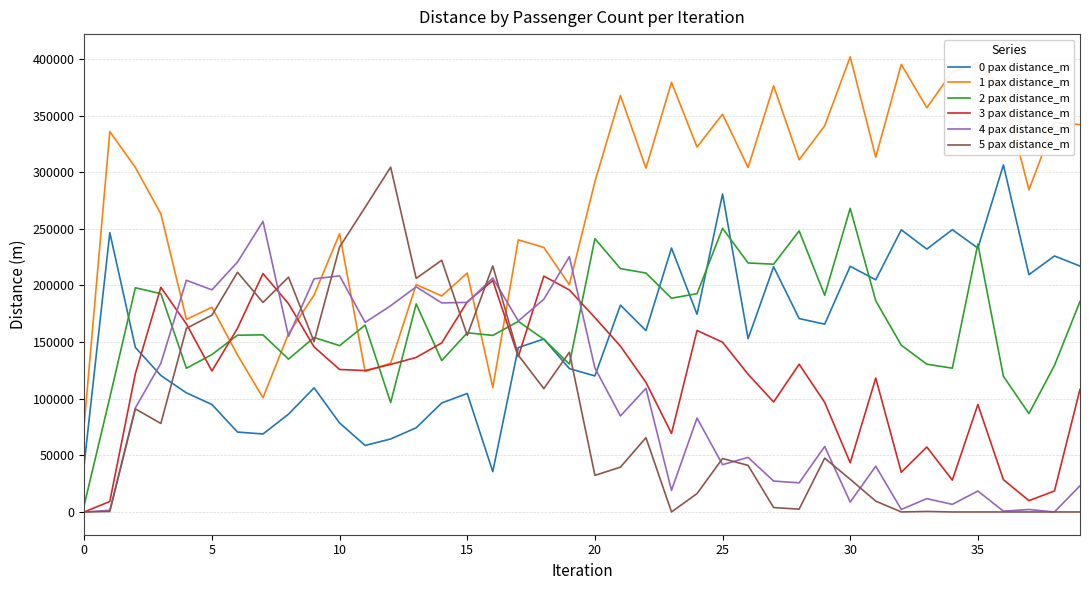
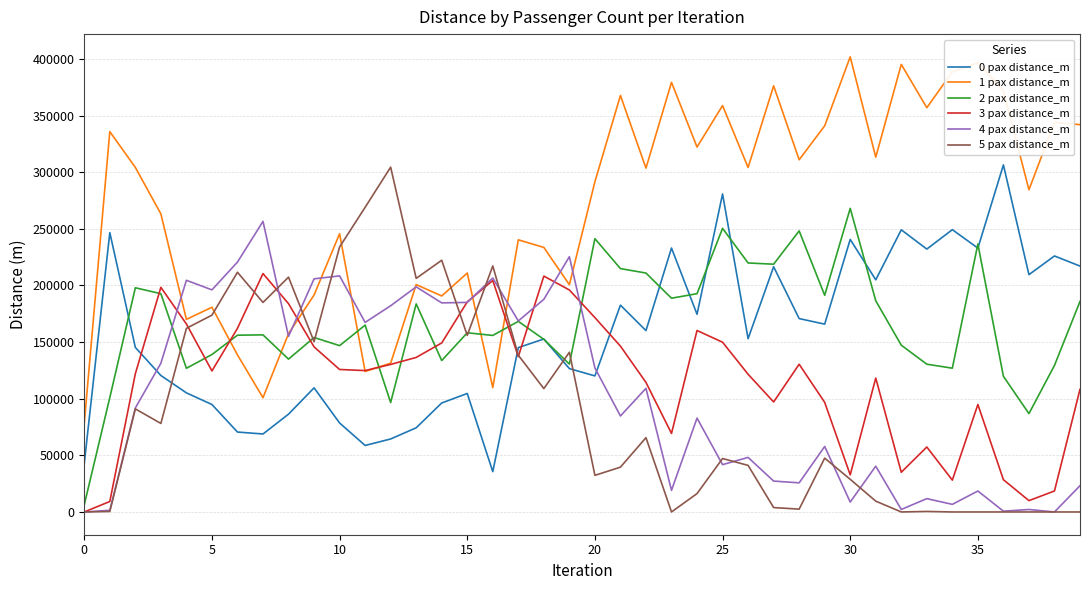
  {
    "0 pax distance_m": {
      "0": 43000,
      "5": 95000,
      "10": 79000,
      "15": 105000,
      "20": 120000,
      "25": 281000,
-     "30": 217000,
+     "30": 241000,
      "35": 233000
    },
    "1 pax distance_m": {
      "0": 78000,
      "5": 181000,
      "10": 246000,
      "15": 211000,
      "20": 292000,
-     "25": 351000,
+     "25": 359000,
      "30": 402000
    },
    "2 pax distance_m": {
      "0": 6000,
      "5": 139000,
      "10": 147000,
      "15": 158000,
      "20": 241000,
      "25": 250000,
      "30": 268000,
      "35": 237000
    },
    "3 pax distance_m": {
      "5": 125000,
      "10": 126000,
      "20": 172000,
      "25": 150000,
-     "30": 43000,
+     "30": 33000,
      "35": 95000
    },
    "4 pax distance_m": {
      "5": 196000,
      "10": 208000,
      "20": 127000,
      "25": 42000,
      "30": 9000,
      "35": 19000
    },
    "5 pax distance_m": {
      "5": 174000,
      "10": 234000,
      "15": 156000,
      "20": 32000,
      "25": 47000,
      "30": 29000,
      "35": 0
    }
  }
